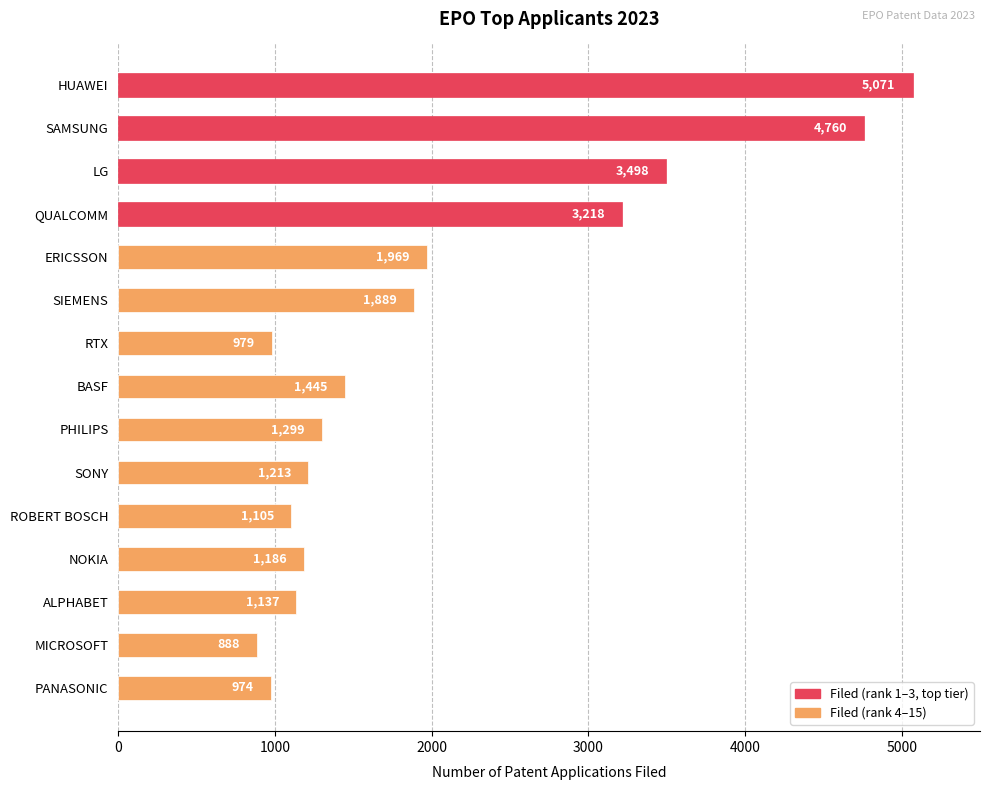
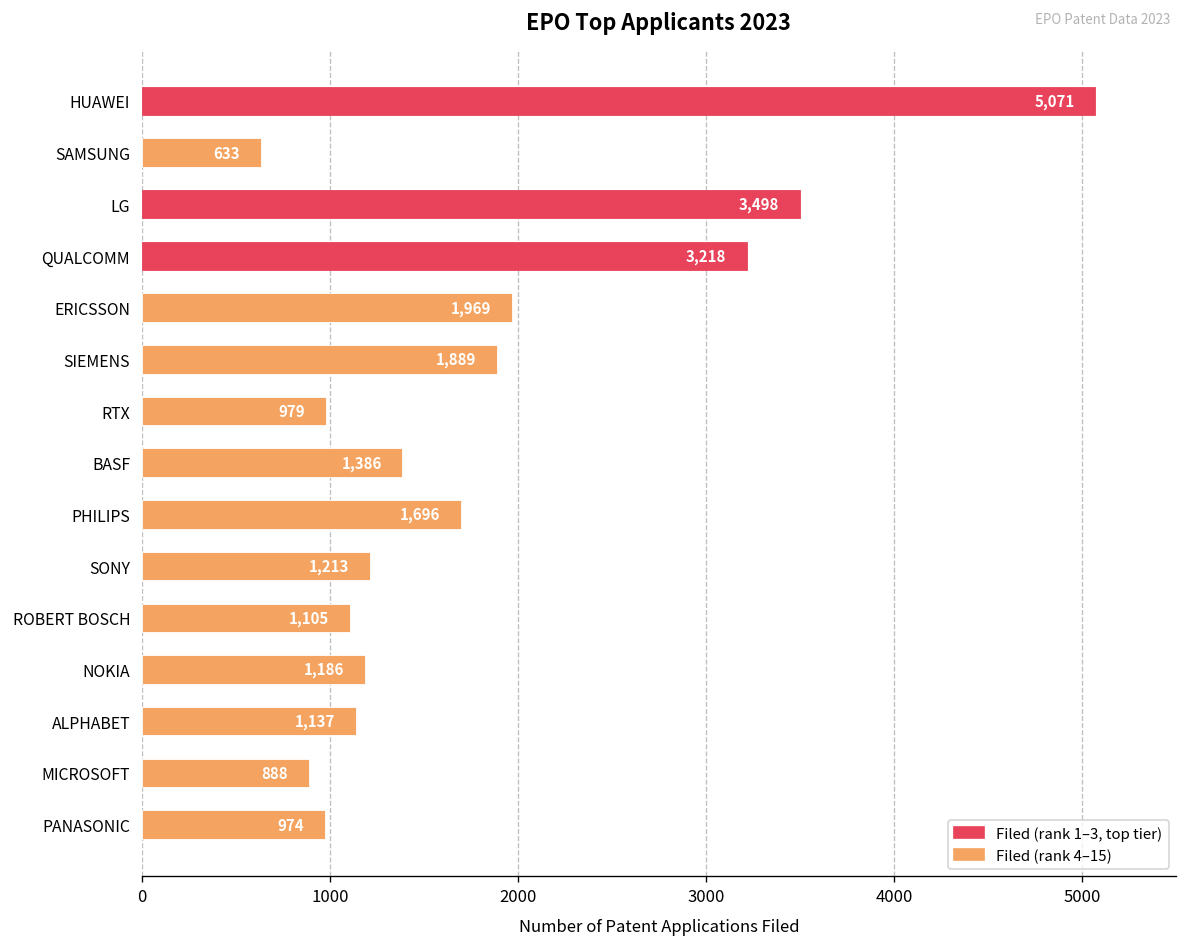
  {
    "HUAWEI": "5,071",
-   "SAMSUNG": "4,760",
+   "SAMSUNG": "633",
    "LG": "3,498",
    "QUALCOMM": "3,218",
    "ERICSSON": "1,969",
    "SIEMENS": "1,889",
    "RTX": "979",
-   "BASF": "1,445",
-   "PHILIPS": "1,299",
+   "BASF": "1,386",
+   "PHILIPS": "1,696",
    "SONY": "1,213",
    "ROBERT BOSCH": "1,105",
    "NOKIA": "1,186",
    "ALPHABET": "1,137",
    "MICROSOFT": "888",
    "PANASONIC": "974"
  }
